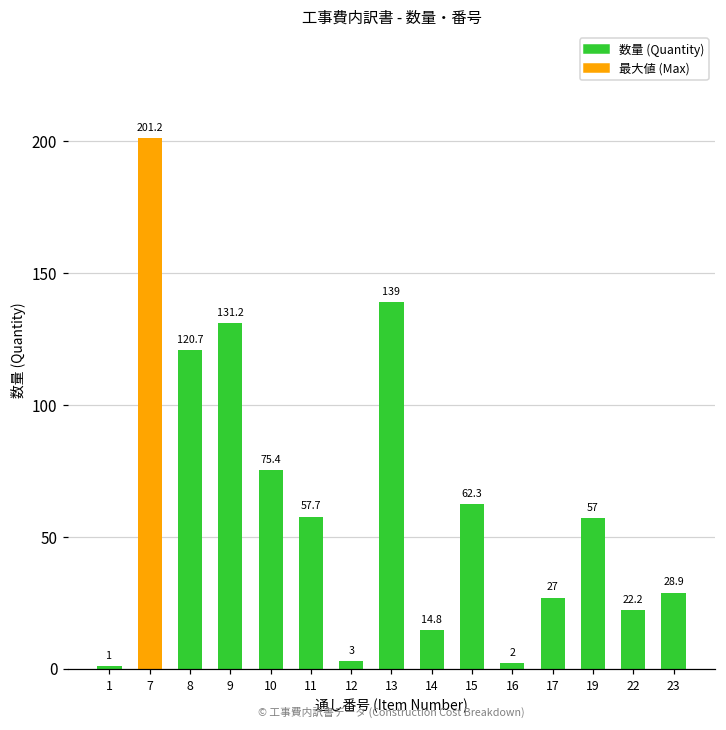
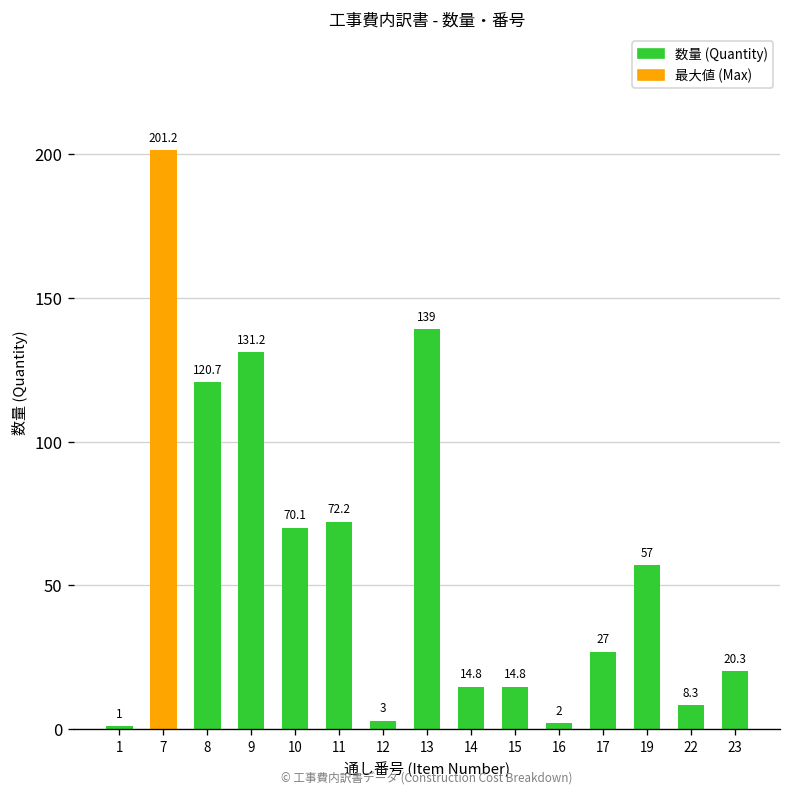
  {
    "1": 1,
    "7": 201.2,
    "8": 120.7,
    "9": 131.2,
-   "10": 75.4,
-   "11": 57.7,
+   "10": 70.1,
+   "11": 72.2,
    "12": 3,
    "13": 139,
    "14": 14.8,
-   "15": 62.3,
+   "15": 14.8,
    "16": 2,
    "17": 27,
    "19": 57,
-   "22": 22.2,
-   "23": 28.9
+   "22": 8.3,
+   "23": 20.3
  }
